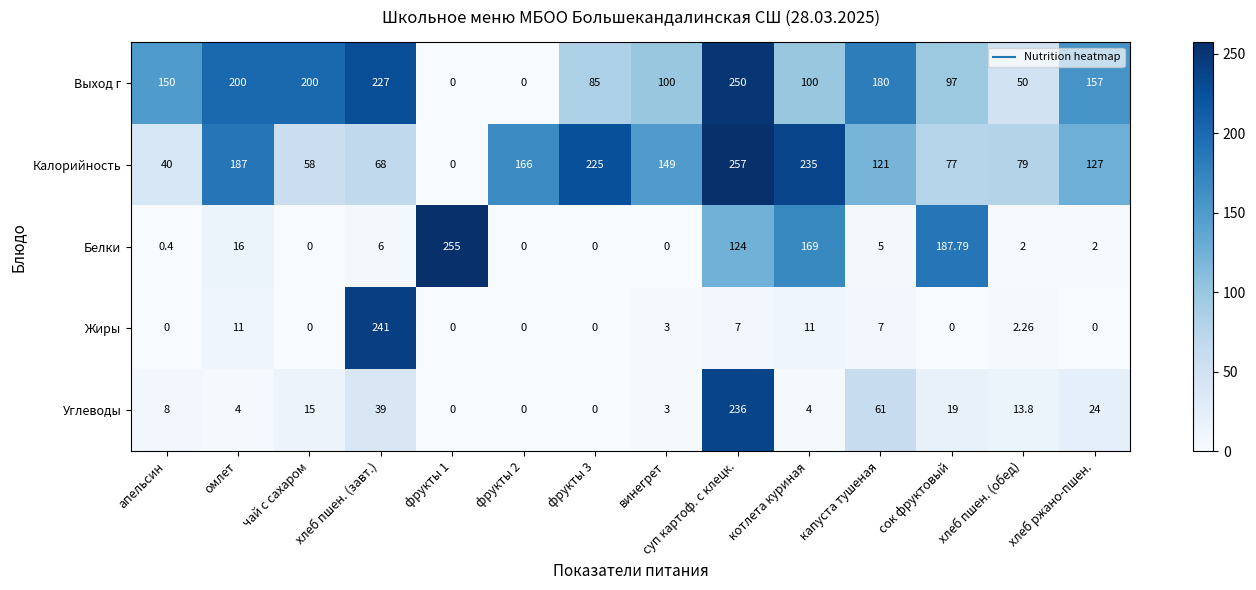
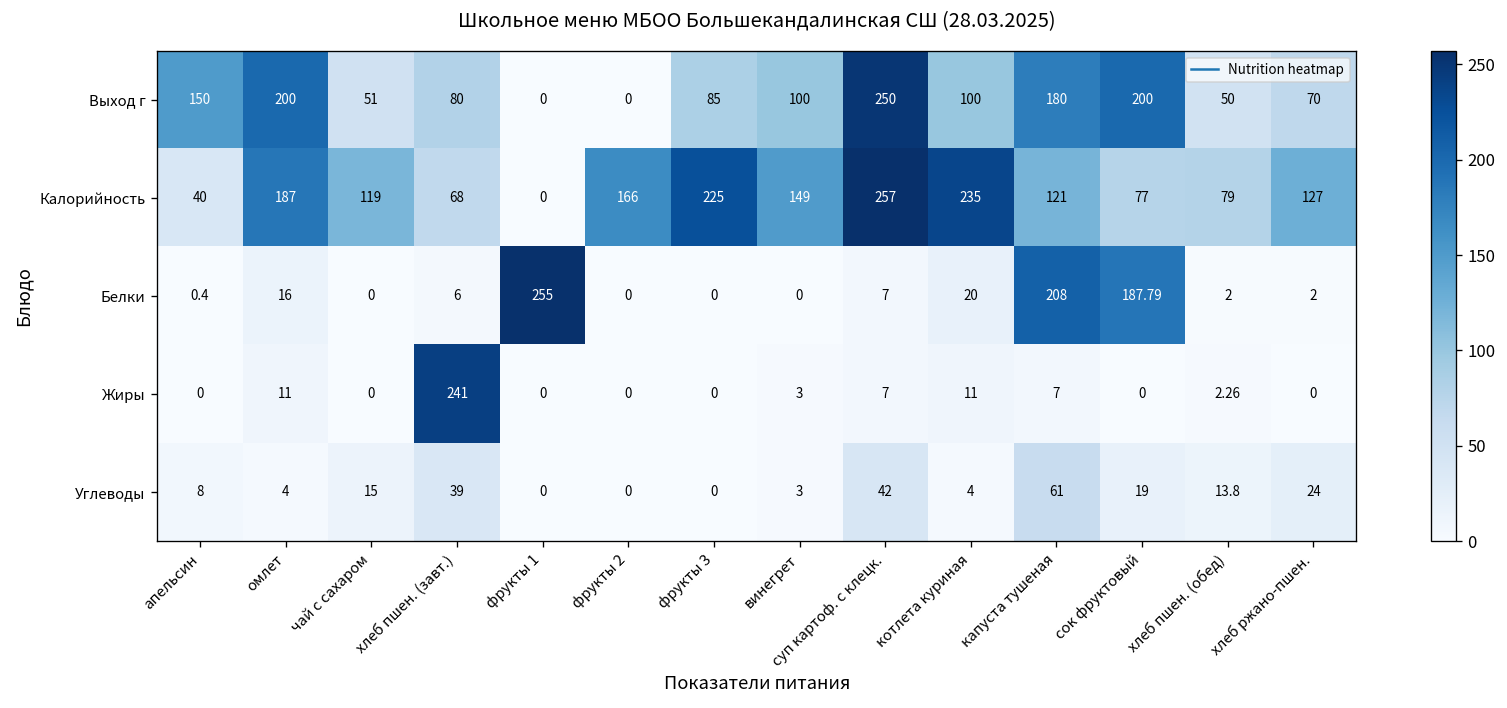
  {
    "Выход г": {
      "апельсин": 150,
      "омлет": 200,
-     "чай с сахаром": 200,
-     "хлеб пшен. (завт.)": 227,
+     "чай с сахаром": 51,
+     "хлеб пшен. (завт.)": 80,
      "фрукты 1": 0,
      "фрукты 2": 0,
      "фрукты 3": 85,
      "винегрет": 100,
      "суп картоф. с клецк.": 250,
      "котлета куриная": 100,
      "капуста тушеная": 180,
-     "сок фруктовый": 97,
+     "сок фруктовый": 200,
      "хлеб пшен. (обед)": 50,
-     "хлеб ржано-пшен.": 157
+     "хлеб ржано-пшен.": 70
    },
    "Калорийность": {
      "апельсин": 40,
      "омлет": 187,
-     "чай с сахаром": 58,
+     "чай с сахаром": 119,
      "хлеб пшен. (завт.)": 68,
      "фрукты 1": 0,
      "фрукты 2": 166,
      "фрукты 3": 225,
      "винегрет": 149,
      "суп картоф. с клецк.": 257,
      "котлета куриная": 235,
      "капуста тушеная": 121,
      "сок фруктовый": 77,
      "хлеб пшен. (обед)": 79,
      "хлеб ржано-пшен.": 127
    },
    "Белки": {
      "апельсин": 0.4,
      "омлет": 16,
      "чай с сахаром": 0,
      "хлеб пшен. (завт.)": 6,
      "фрукты 1": 255,
      "фрукты 2": 0,
      "фрукты 3": 0,
      "винегрет": 0,
-     "суп картоф. с клецк.": 124,
-     "котлета куриная": 169,
-     "капуста тушеная": 5,
+     "суп картоф. с клецк.": 7,
+     "котлета куриная": 20,
+     "капуста тушеная": 208,
      "сок фруктовый": 187.79,
      "хлеб пшен. (обед)": 2,
      "хлеб ржано-пшен.": 2
    },
    "Жиры": {
      "апельсин": 0,
      "омлет": 11,
      "чай с сахаром": 0,
      "хлеб пшен. (завт.)": 241,
      "фрукты 1": 0,
      "фрукты 2": 0,
      "фрукты 3": 0,
      "винегрет": 3,
      "суп картоф. с клецк.": 7,
      "котлета куриная": 11,
      "капуста тушеная": 7,
      "сок фруктовый": 0,
      "хлеб пшен. (обед)": 2.26,
      "хлеб ржано-пшен.": 0
    },
    "Углеводы": {
      "апельсин": 8,
      "омлет": 4,
      "чай с сахаром": 15,
      "хлеб пшен. (завт.)": 39,
      "фрукты 1": 0,
      "фрукты 2": 0,
      "фрукты 3": 0,
      "винегрет": 3,
-     "суп картоф. с клецк.": 236,
+     "суп картоф. с клецк.": 42,
      "котлета куриная": 4,
      "капуста тушеная": 61,
      "сок фруктовый": 19,
      "хлеб пшен. (обед)": 13.8,
      "хлеб ржано-пшен.": 24
    }
  }
